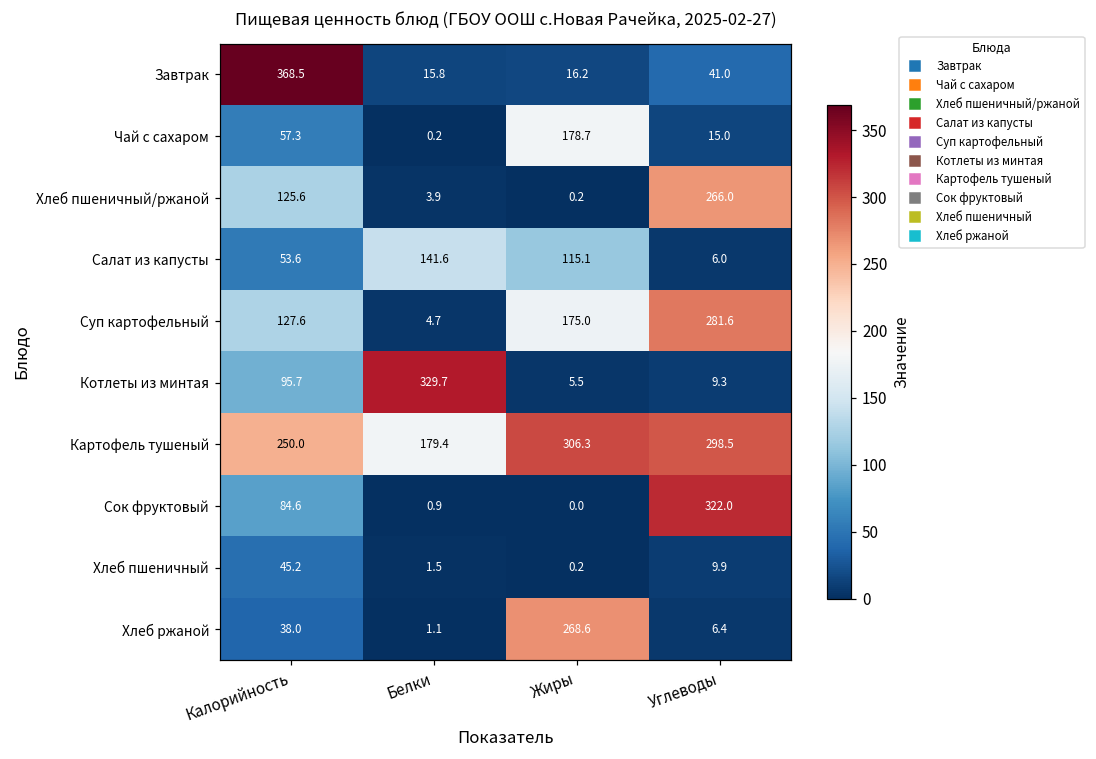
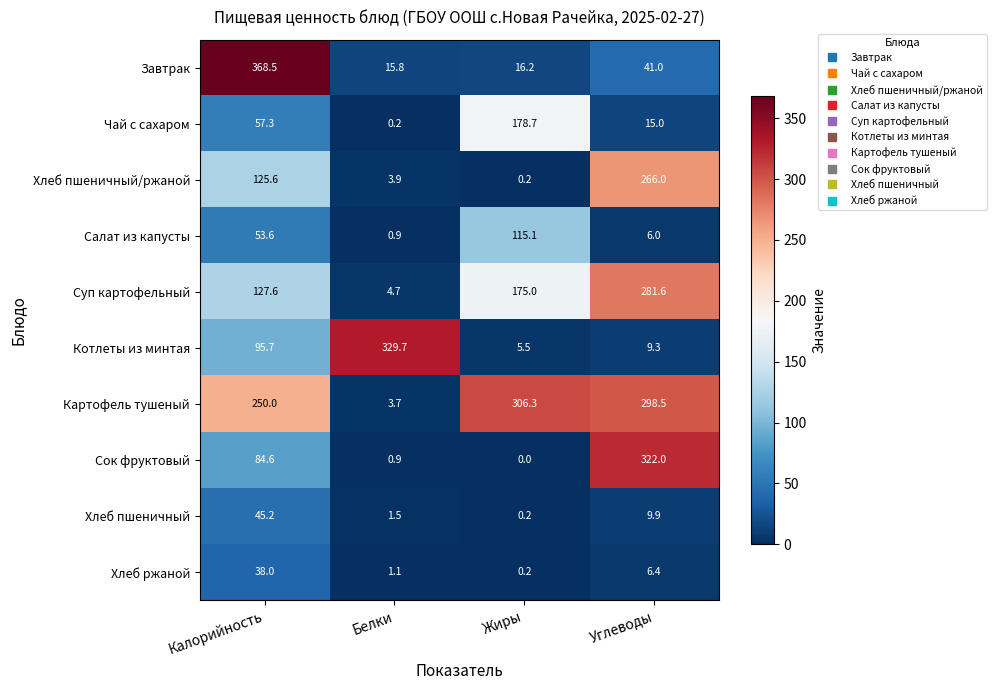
  {
    "Завтрак": {
      "Калорийность": 368.5,
      "Белки": 15.8,
      "Жиры": 16.2,
      "Углеводы": 41.0
    },
    "Чай с сахаром": {
      "Калорийность": 57.3,
      "Белки": 0.2,
      "Жиры": 178.7,
      "Углеводы": 15.0
    },
    "Хлеб пшеничный/ржаной": {
      "Калорийность": 125.6,
      "Белки": 3.9,
      "Жиры": 0.2,
      "Углеводы": 266.0
    },
    "Салат из капусты": {
      "Калорийность": 53.6,
-     "Белки": 141.6,
+     "Белки": 0.9,
      "Жиры": 115.1,
      "Углеводы": 6.0
    },
    "Суп картофельный": {
      "Калорийность": 127.6,
      "Белки": 4.7,
      "Жиры": 175.0,
      "Углеводы": 281.6
    },
    "Котлеты из минтая": {
      "Калорийность": 95.7,
      "Белки": 329.7,
      "Жиры": 5.5,
      "Углеводы": 9.3
    },
    "Картофель тушеный": {
      "Калорийность": 250.0,
-     "Белки": 179.4,
+     "Белки": 3.7,
      "Жиры": 306.3,
      "Углеводы": 298.5
    },
    "Сок фруктовый": {
      "Калорийность": 84.6,
      "Белки": 0.9,
      "Жиры": 0.0,
      "Углеводы": 322.0
    },
    "Хлеб пшеничный": {
      "Калорийность": 45.2,
      "Белки": 1.5,
      "Жиры": 0.2,
      "Углеводы": 9.9
    },
    "Хлеб ржаной": {
      "Калорийность": 38.0,
      "Белки": 1.1,
-     "Жиры": 268.6,
+     "Жиры": 0.2,
      "Углеводы": 6.4
    }
  }
